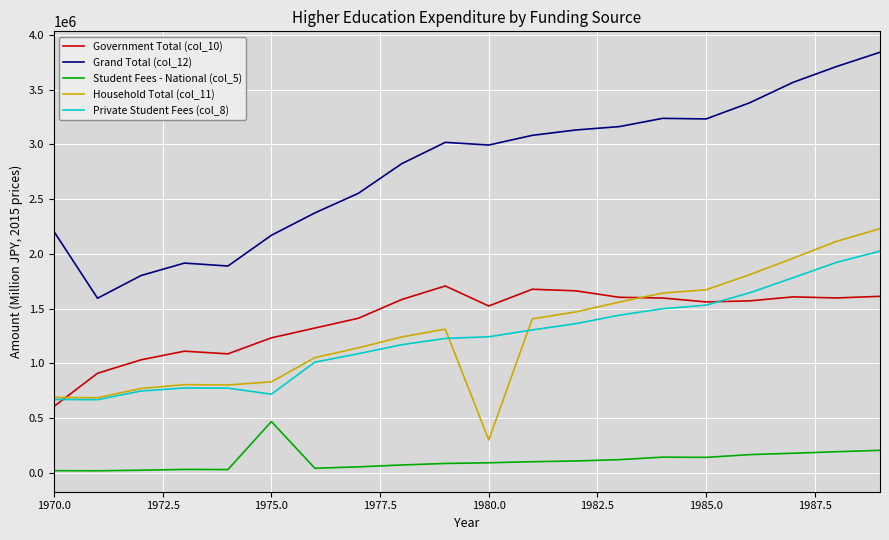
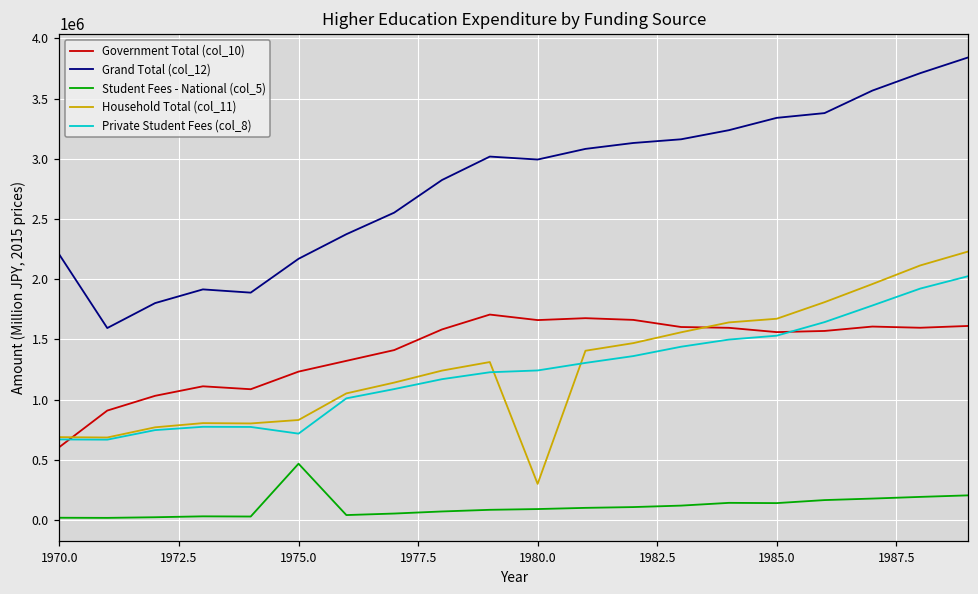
  {
    "Government Total (col_10)": {
      "1970.0": 610000,
      "1975.0": 1230000,
-     "1980.0": 1520000,
+     "1980.0": 1660000,
      "1985.0": 1560000
    },
    "Grand Total (col_12)": {
      "1970.0": 2200000,
      "1975.0": 2170000,
      "1980.0": 2990000,
-     "1985.0": 3230000
+     "1985.0": 3340000
    },
    "Student Fees - National (col_5)": {
      "1970.0": 20000,
      "1975.0": 470000,
      "1980.0": 90000,
      "1985.0": 140000
    },
    "Household Total (col_11)": {
      "1975.0": 830000,
      "1980.0": 300000,
      "1985.0": 1670000
    },
    "Private Student Fees (col_8)": {
      "1975.0": 720000,
      "1980.0": 1240000,
      "1985.0": 1530000
    }
  }
